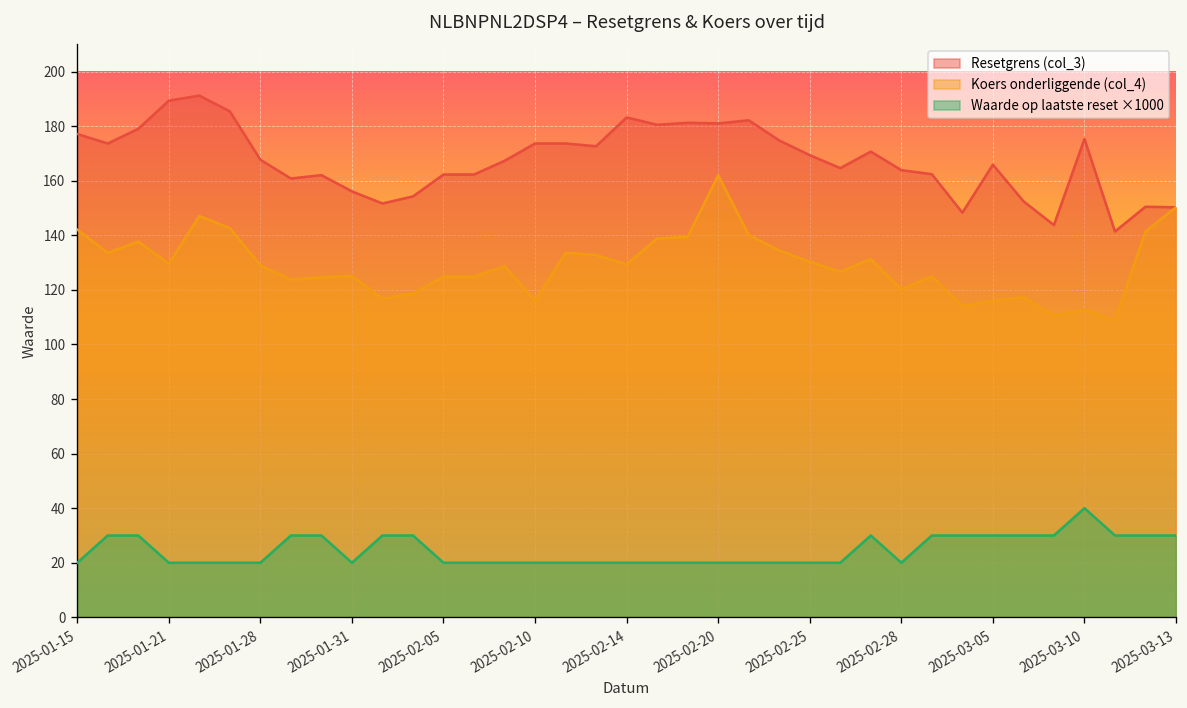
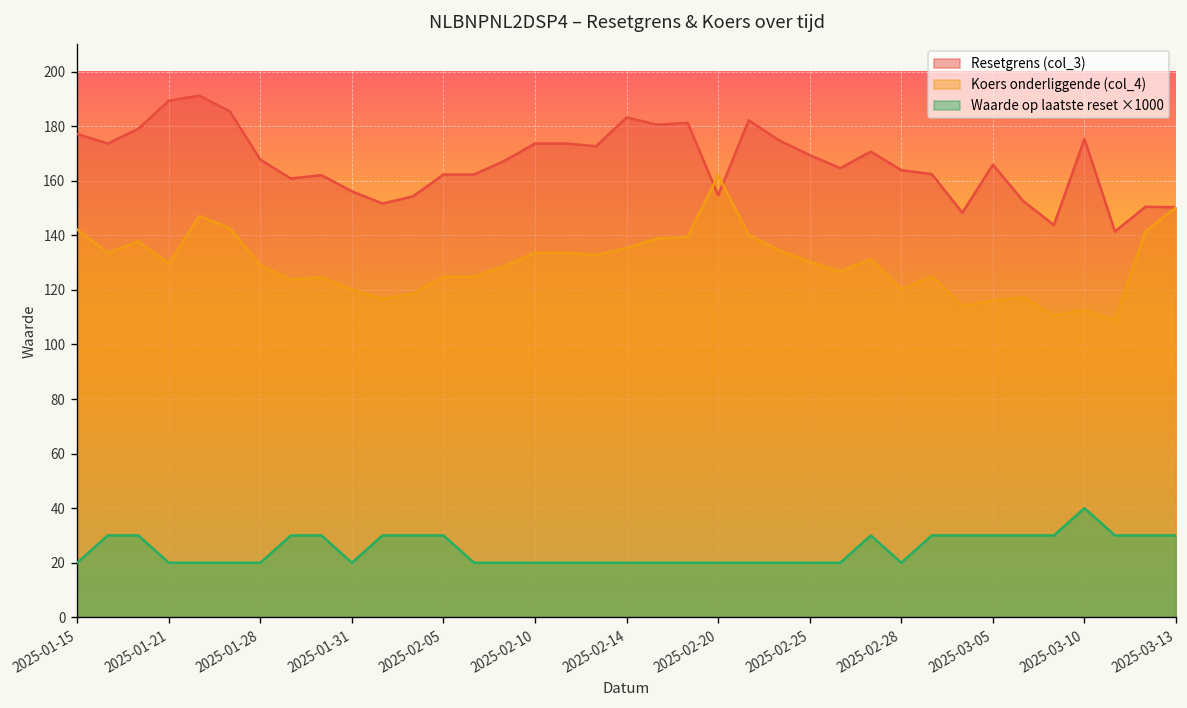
  {
    "Resetgrens (col_3)": {
      "2025-01-15": 177,
      "2025-01-21": 189,
      "2025-01-28": 168,
      "2025-01-31": 156,
      "2025-02-05": 162,
      "2025-02-10": 174,
      "2025-02-14": 183,
-     "2025-02-20": 181,
+     "2025-02-20": 155,
      "2025-02-25": 169,
      "2025-02-28": 164,
      "2025-03-05": 166,
      "2025-03-10": 175
    },
    "Koers onderliggende (col_4)": {
      "2025-01-15": 142,
      "2025-01-21": 130,
      "2025-01-28": 129,
-     "2025-01-31": 125,
+     "2025-01-31": 120,
      "2025-02-05": 125,
-     "2025-02-10": 116,
-     "2025-02-14": 129,
+     "2025-02-10": 134,
+     "2025-02-14": 135,
      "2025-02-20": 162,
      "2025-02-25": 130,
      "2025-02-28": 120,
      "2025-03-05": 116,
      "2025-03-10": 113
    },
    "Waarde op laatste reset ×1000": {
      "2025-01-15": 20,
      "2025-01-21": 20,
      "2025-01-28": 20,
      "2025-01-31": 20,
-     "2025-02-05": 20,
+     "2025-02-05": 30,
      "2025-02-10": 20,
      "2025-02-14": 20,
      "2025-02-20": 20,
      "2025-02-25": 20,
      "2025-02-28": 20,
      "2025-03-05": 30,
      "2025-03-10": 40,
      "2025-03-13": 30
    }
  }
